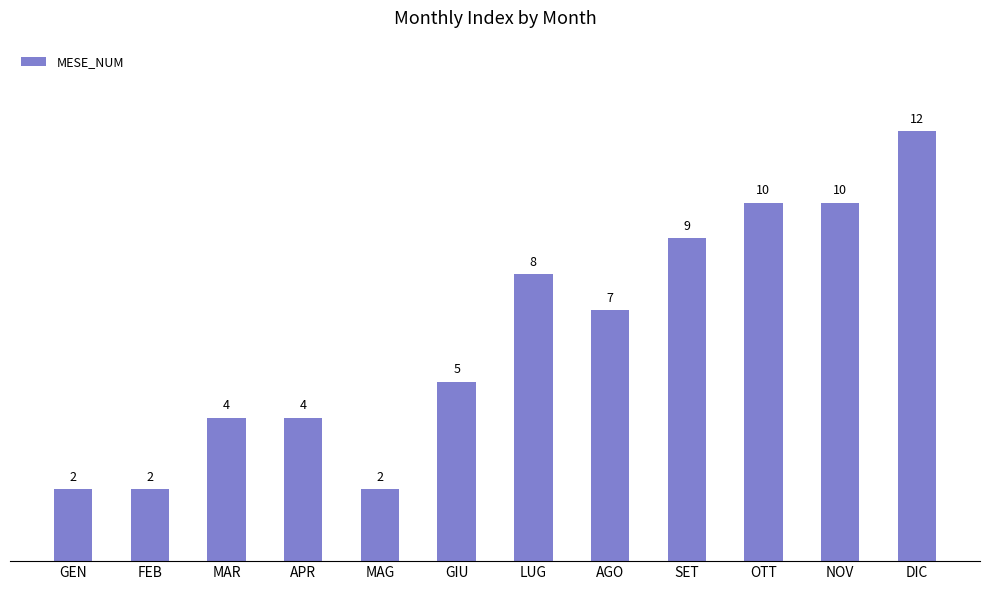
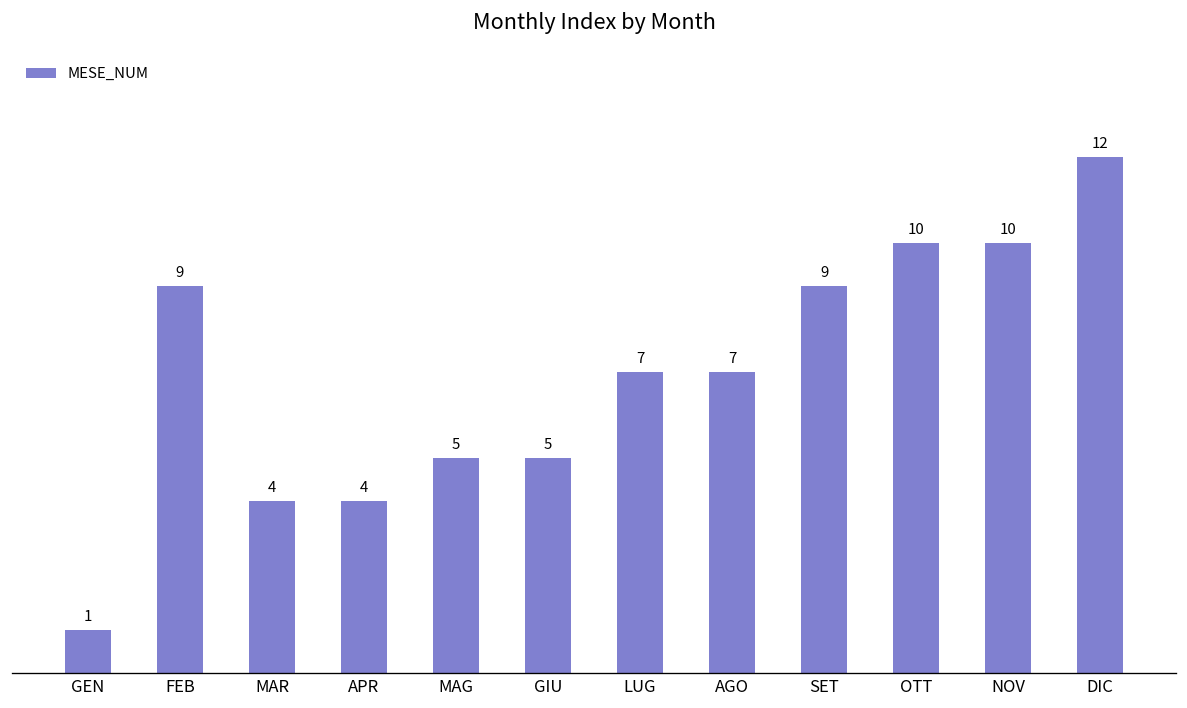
  {
-   "GEN": 2,
-   "FEB": 2,
+   "GEN": 1,
+   "FEB": 9,
    "MAR": 4,
    "APR": 4,
-   "MAG": 2,
+   "MAG": 5,
    "GIU": 5,
-   "LUG": 8,
+   "LUG": 7,
    "AGO": 7,
    "SET": 9,
    "OTT": 10,
    "NOV": 10,
    "DIC": 12
  }
